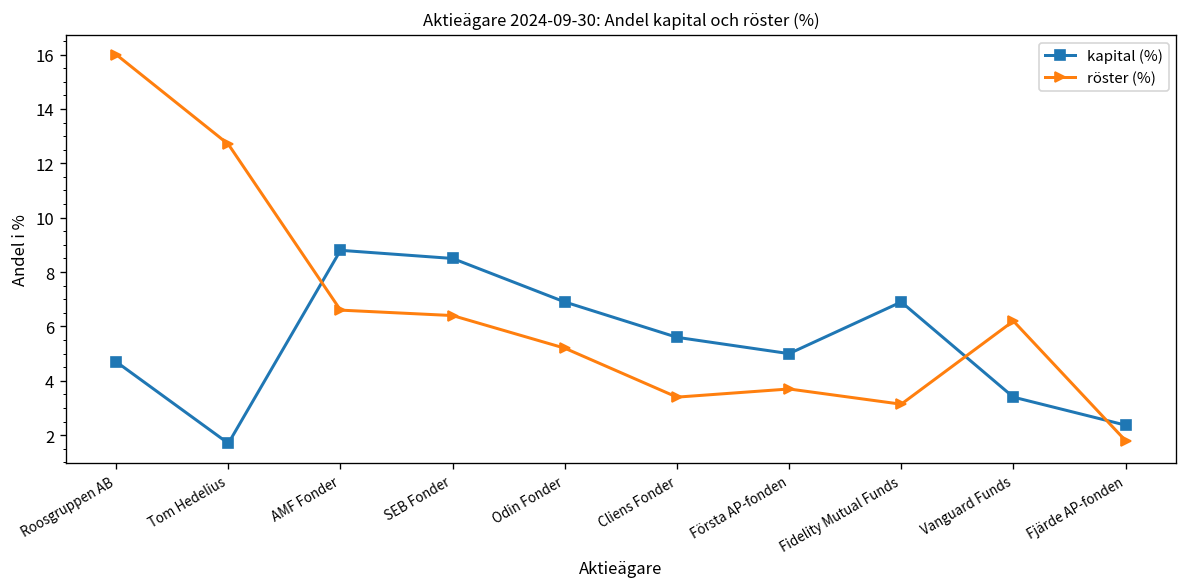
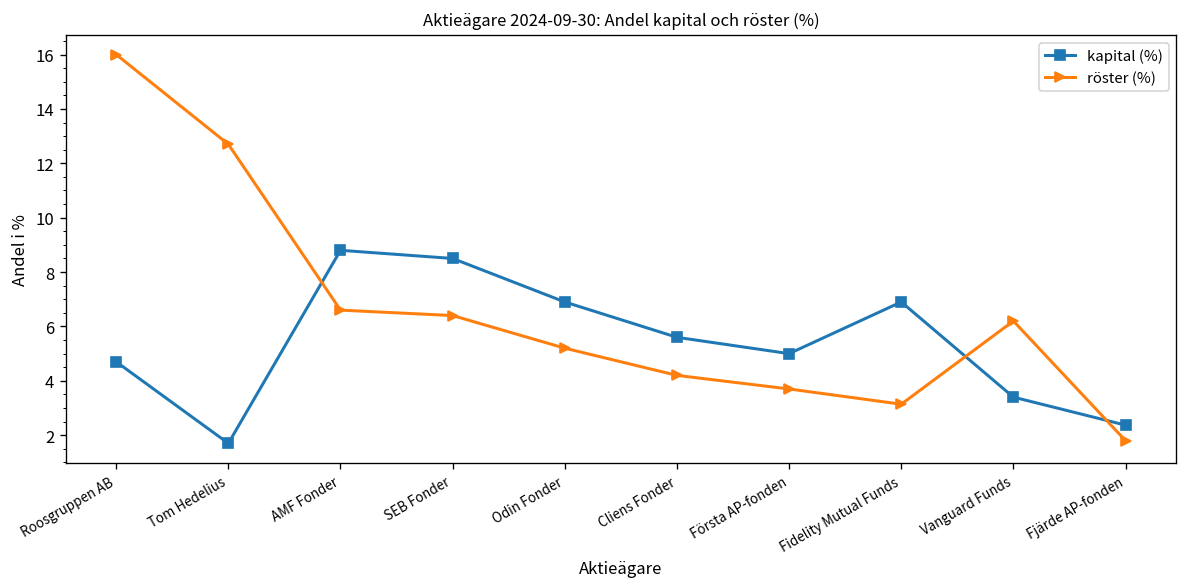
  {
    "kapital (%)": {
      "Roosgruppen AB": 4.7,
      "Tom Hedelius": 1.7,
      "AMF Fonder": 8.8,
      "SEB Fonder": 8.5,
      "Odin Fonder": 6.9,
      "Cliens Fonder": 5.6,
      "Första AP-fonden": 5.0,
      "Fidelity Mutual Funds": 6.9,
      "Vanguard Funds": 3.4,
      "Fjärde AP-fonden": 2.4
    },
    "röster (%)": {
      "Roosgruppen AB": 16.0,
      "Tom Hedelius": 12.7,
      "AMF Fonder": 6.6,
      "SEB Fonder": 6.4,
      "Odin Fonder": 5.2,
-     "Cliens Fonder": 3.4,
+     "Cliens Fonder": 4.2,
      "Första AP-fonden": 3.7,
      "Fidelity Mutual Funds": 3.1,
      "Vanguard Funds": 6.2,
      "Fjärde AP-fonden": 1.8
    }
  }
